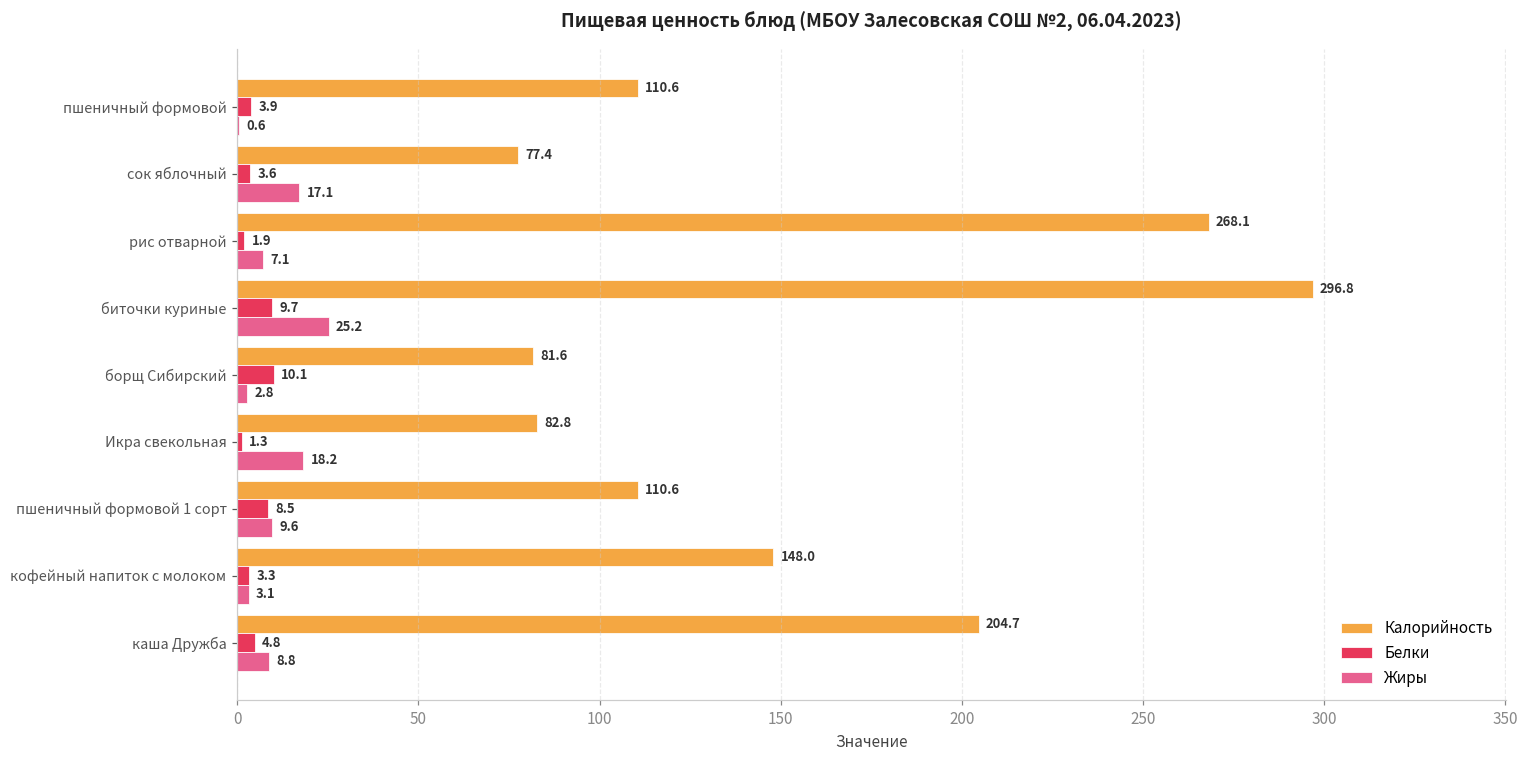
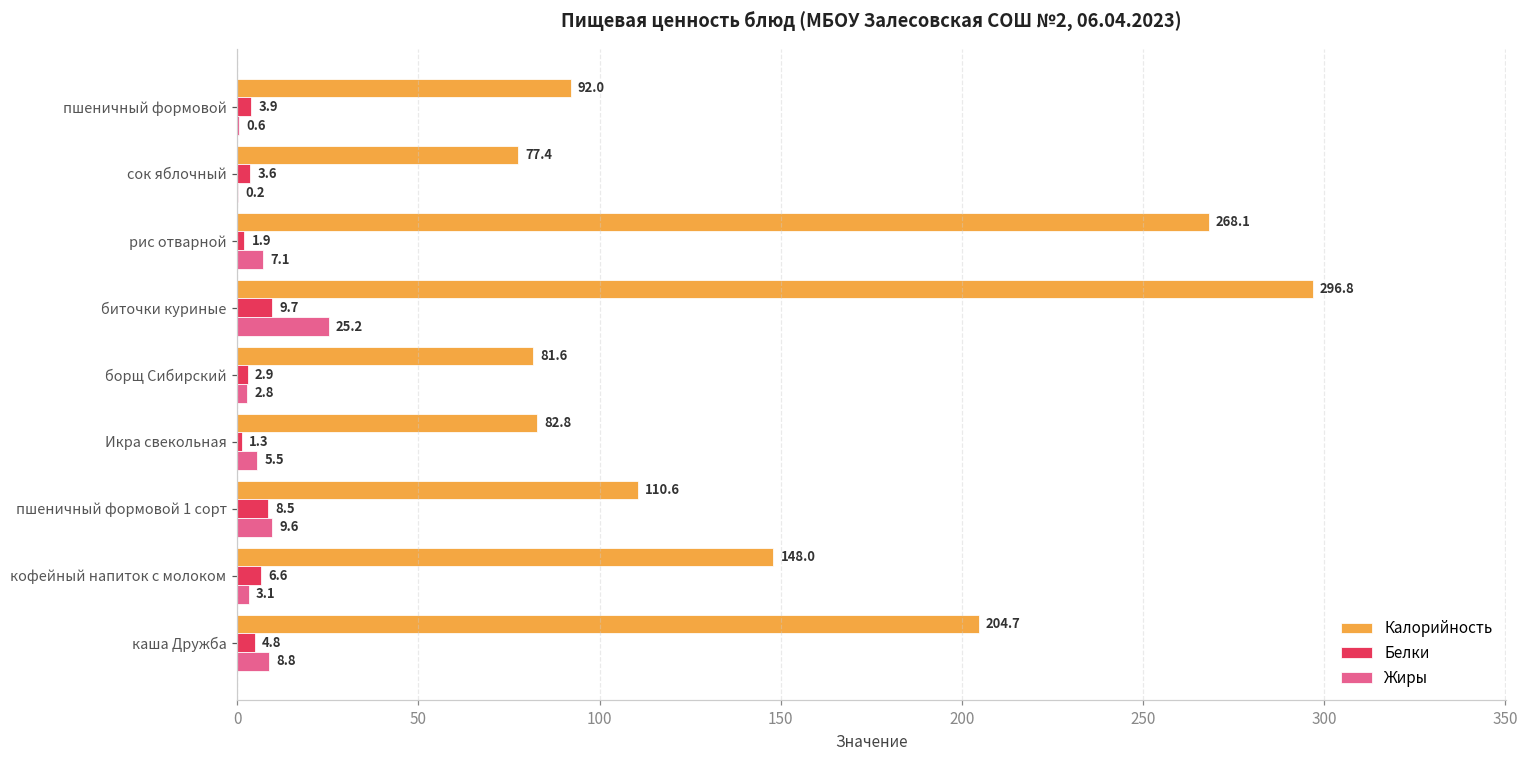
  {
    "Калорийность": {
-     "пшеничный формовой": 110.6,
+     "пшеничный формовой": 92.0,
      "сок яблочный": 77.4,
      "рис отварной": 268.1,
      "биточки куриные": 296.8,
      "борщ Сибирский": 81.6,
      "Икра свекольная": 82.8,
      "пшеничный формовой 1 сорт": 110.6,
      "кофейный напиток с молоком": 148.0,
      "каша Дружба": 204.7
    },
    "Белки": {
      "пшеничный формовой": 3.9,
      "сок яблочный": 3.6,
      "рис отварной": 1.9,
      "биточки куриные": 9.7,
-     "борщ Сибирский": 10.1,
+     "борщ Сибирский": 2.9,
      "Икра свекольная": 1.3,
      "пшеничный формовой 1 сорт": 8.5,
-     "кофейный напиток с молоком": 3.3,
+     "кофейный напиток с молоком": 6.6,
      "каша Дружба": 4.8
    },
    "Жиры": {
      "пшеничный формовой": 0.6,
-     "сок яблочный": 17.1,
+     "сок яблочный": 0.2,
      "рис отварной": 7.1,
      "биточки куриные": 25.2,
      "борщ Сибирский": 2.8,
-     "Икра свекольная": 18.2,
+     "Икра свекольная": 5.5,
      "пшеничный формовой 1 сорт": 9.6,
      "кофейный напиток с молоком": 3.1,
      "каша Дружба": 8.8
    }
  }
